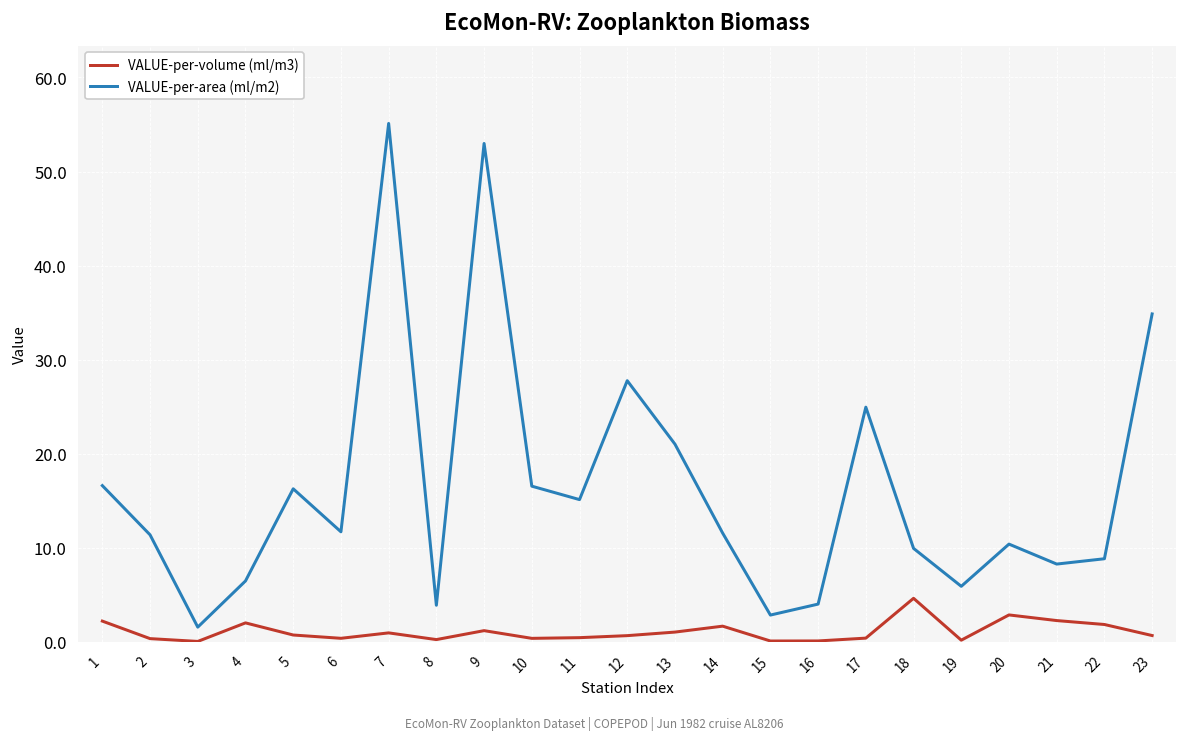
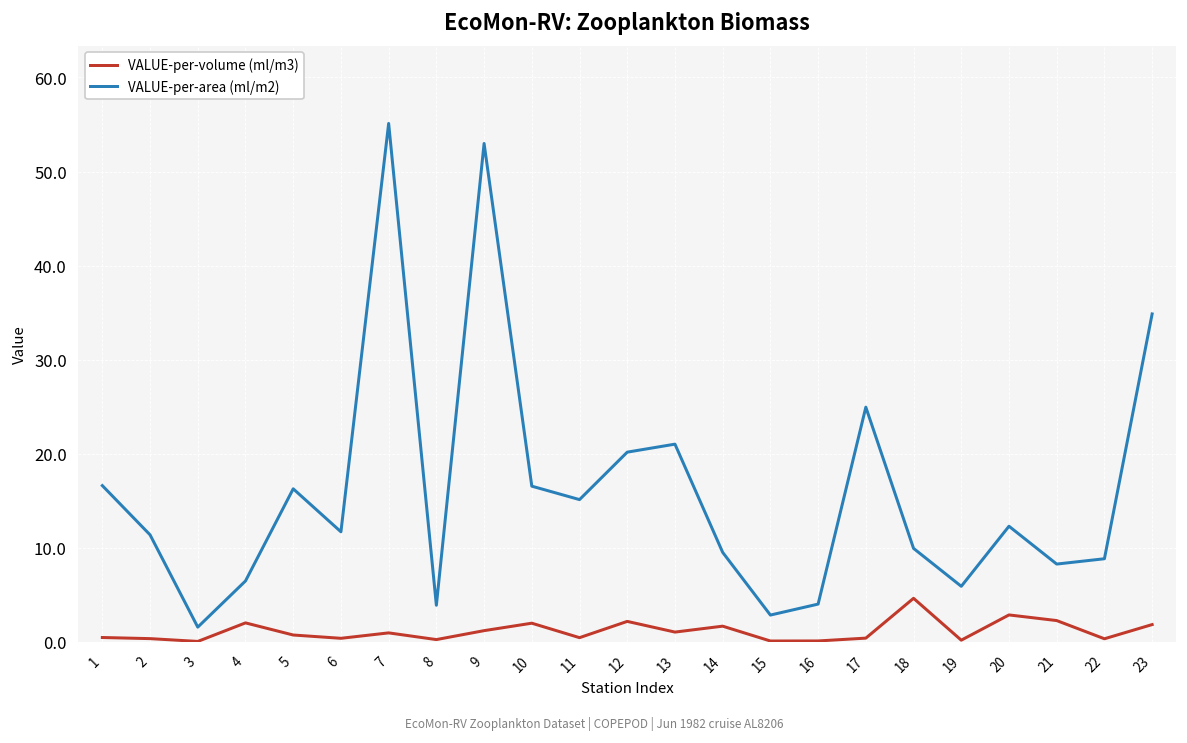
  {
    "VALUE-per-volume (ml/m3)": {
-     "1": 2,
+     "1": 0,
      "2": 0,
      "3": 0,
      "4": 2,
      "5": 1,
      "6": 0,
      "7": 1,
      "8": 0,
      "9": 1,
-     "10": 0,
+     "10": 2,
      "11": 0,
-     "12": 1,
+     "12": 2,
      "13": 1,
      "14": 2,
      "15": 0,
      "16": 0,
      "17": 0,
      "18": 5,
      "19": 0,
      "20": 3,
      "21": 2,
-     "22": 2,
-     "23": 1
+     "22": 0,
+     "23": 2
    },
    "VALUE-per-area (ml/m2)": {
      "1": 17,
      "2": 11,
      "3": 2,
      "4": 6,
      "5": 16,
      "6": 12,
      "7": 55,
      "8": 4,
      "9": 53,
      "10": 17,
      "11": 15,
-     "12": 28,
+     "12": 20,
      "13": 21,
-     "14": 12,
+     "14": 10,
      "15": 3,
      "16": 4,
      "17": 25,
      "18": 10,
      "19": 6,
-     "20": 10,
+     "20": 12,
      "21": 8,
      "22": 9,
      "23": 35
    }
  }
